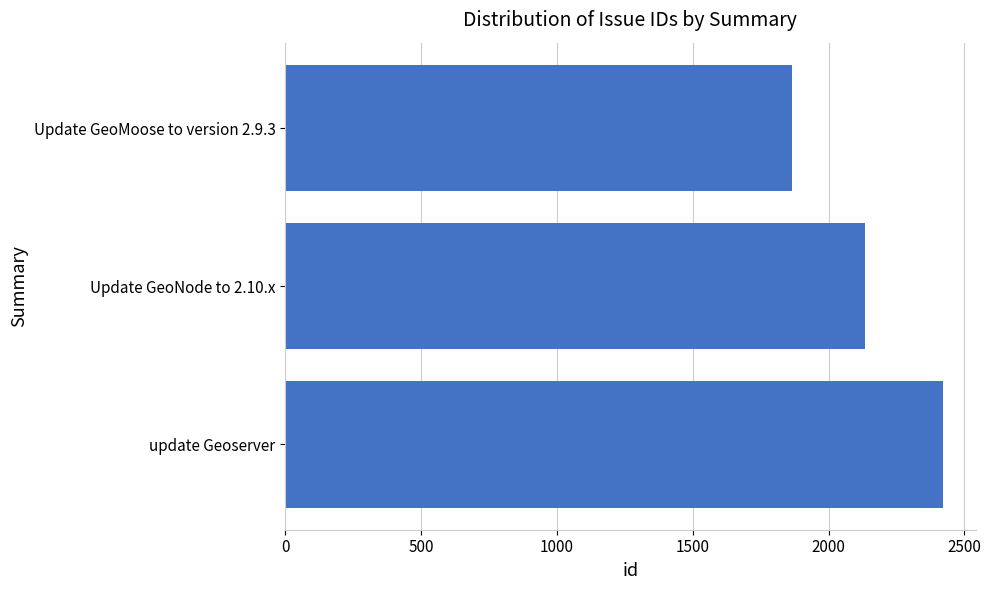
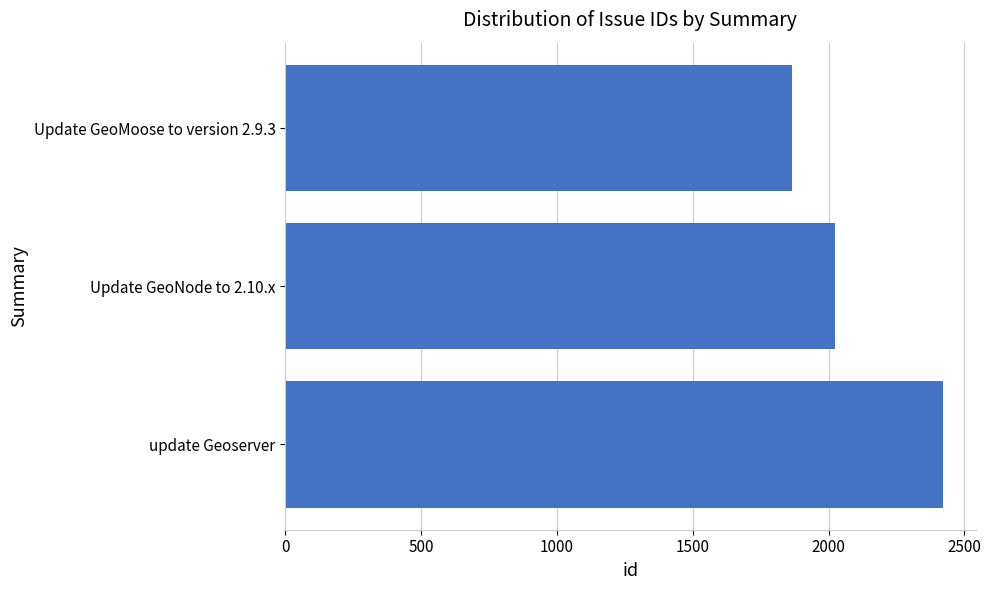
  {
    "Update GeoMoose to version 2.9.3": 1860,
-   "Update GeoNode to 2.10.x": 2130,
+   "Update GeoNode to 2.10.x": 2020,
    "update Geoserver": 2420
  }
